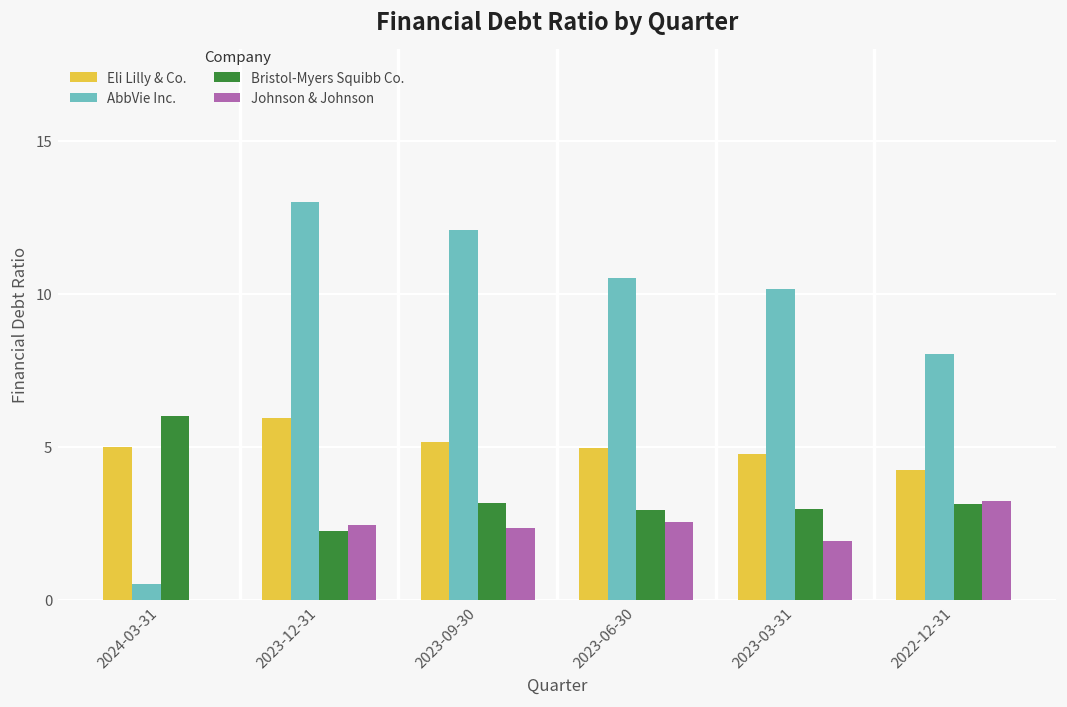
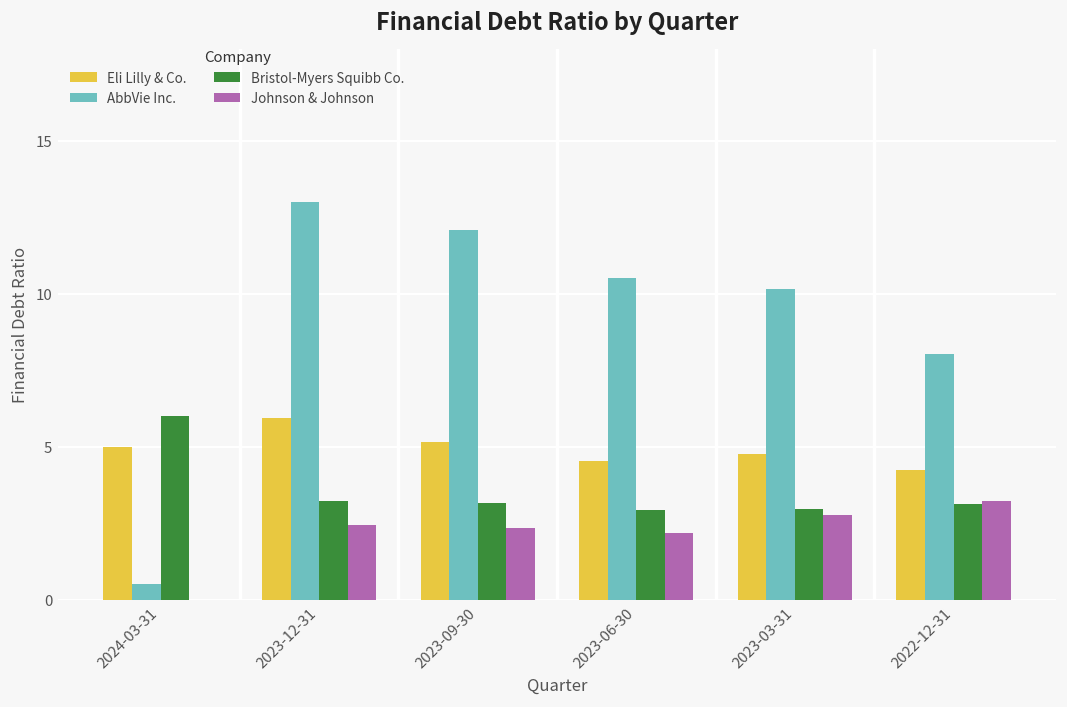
  {
    "Eli Lilly & Co.": {
      "2024-03-31": 5.0,
      "2023-12-31": 5.9,
      "2023-09-30": 5.2,
-     "2023-06-30": 5.0,
+     "2023-06-30": 4.6,
      "2023-03-31": 4.8,
      "2022-12-31": 4.3
    },
    "AbbVie Inc.": {
      "2024-03-31": 0.5,
      "2023-12-31": 13.0,
      "2023-09-30": 12.1,
      "2023-06-30": 10.5,
      "2023-03-31": 10.1,
      "2022-12-31": 8.0
    },
    "Bristol-Myers Squibb Co.": {
      "2024-03-31": 6.0,
-     "2023-12-31": 2.3,
+     "2023-12-31": 3.2,
      "2023-09-30": 3.2,
      "2023-06-30": 2.9,
      "2023-03-31": 3.0,
      "2022-12-31": 3.1
    },
    "Johnson & Johnson": {
      "2024-03-31": 0.0,
      "2023-12-31": 2.4,
      "2023-09-30": 2.3,
-     "2023-06-30": 2.6,
-     "2023-03-31": 1.9,
+     "2023-06-30": 2.2,
+     "2023-03-31": 2.8,
      "2022-12-31": 3.2
    }
  }
